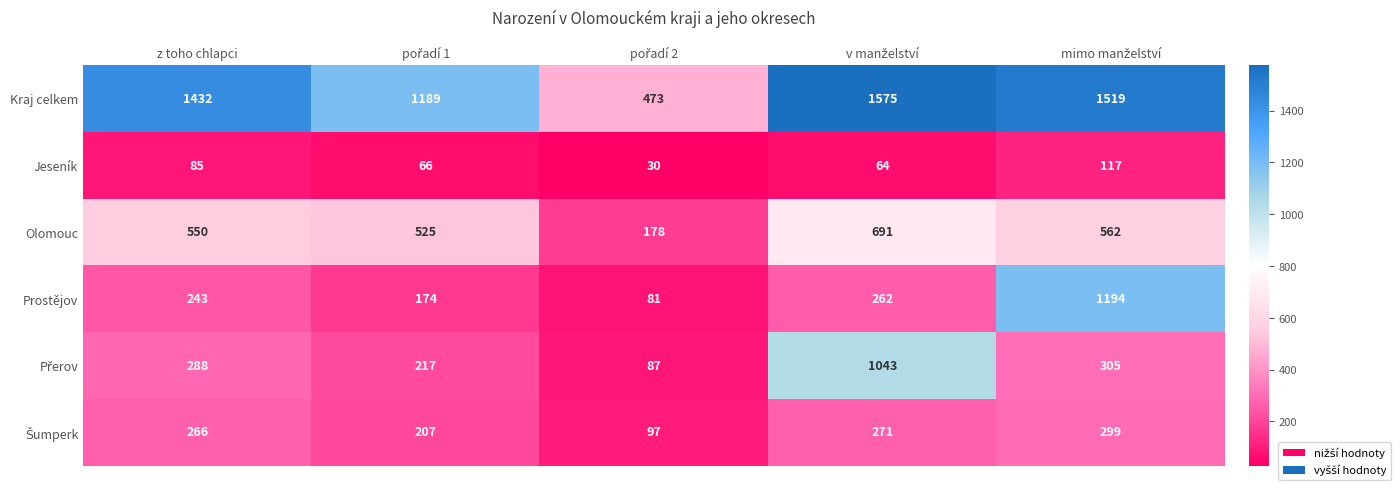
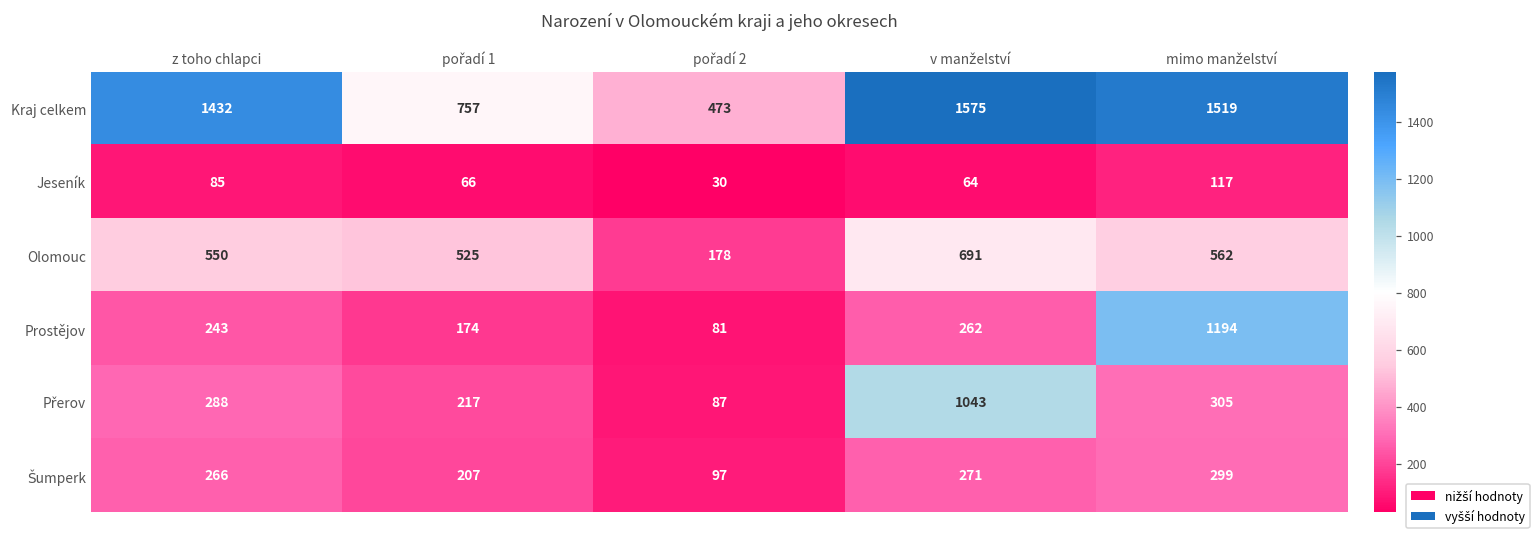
  {
    "Kraj celkem": {
      "z toho chlapci": 1432,
-     "pořadí 1": 1189,
+     "pořadí 1": 757,
      "pořadí 2": 473,
      "v manželství": 1575,
      "mimo manželství": 1519
    },
    "Jeseník": {
      "z toho chlapci": 85,
      "pořadí 1": 66,
      "pořadí 2": 30,
      "v manželství": 64,
      "mimo manželství": 117
    },
    "Olomouc": {
      "z toho chlapci": 550,
      "pořadí 1": 525,
      "pořadí 2": 178,
      "v manželství": 691,
      "mimo manželství": 562
    },
    "Prostějov": {
      "z toho chlapci": 243,
      "pořadí 1": 174,
      "pořadí 2": 81,
      "v manželství": 262,
      "mimo manželství": 1194
    },
    "Přerov": {
      "z toho chlapci": 288,
      "pořadí 1": 217,
      "pořadí 2": 87,
      "v manželství": 1043,
      "mimo manželství": 305
    },
    "Šumperk": {
      "z toho chlapci": 266,
      "pořadí 1": 207,
      "pořadí 2": 97,
      "v manželství": 271,
      "mimo manželství": 299
    }
  }
